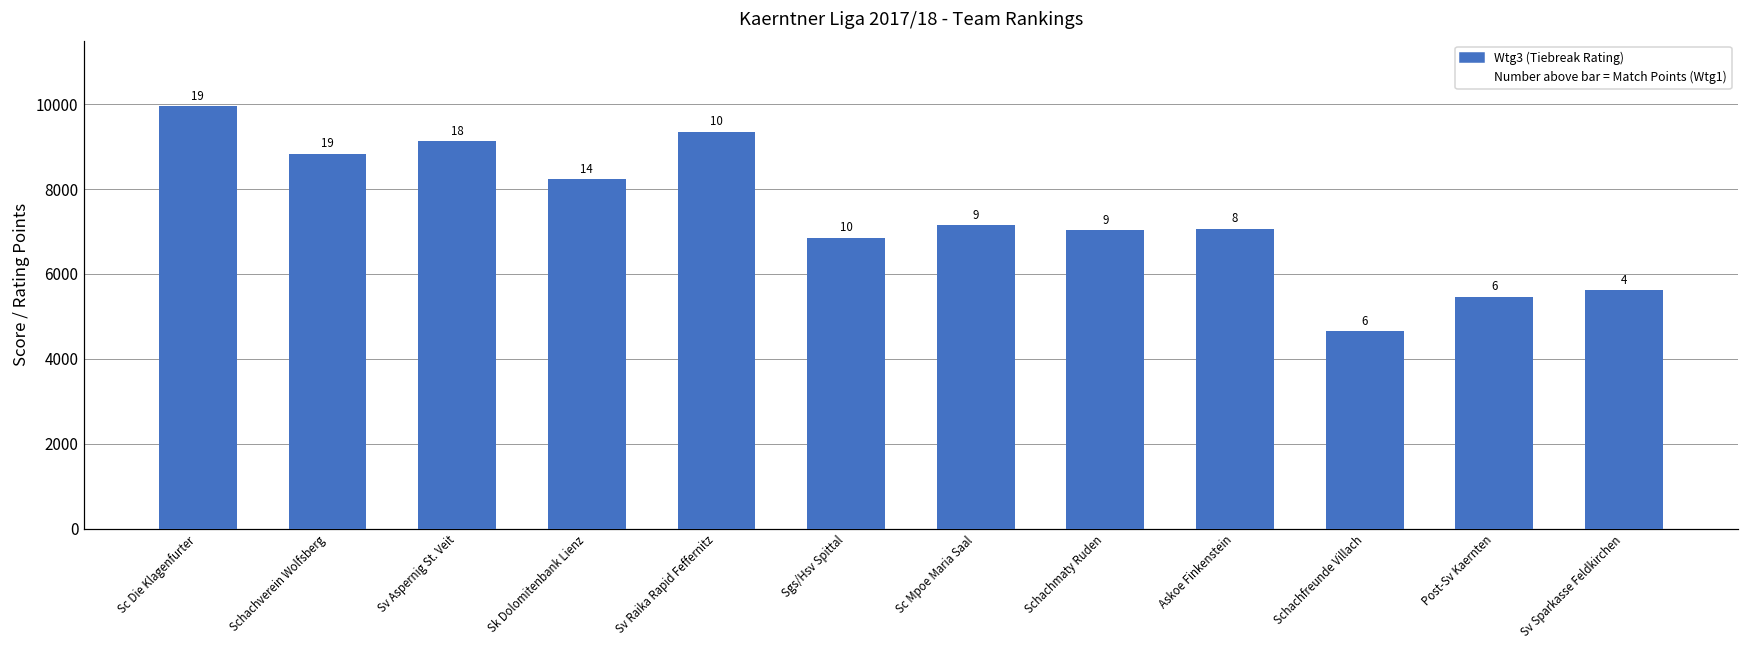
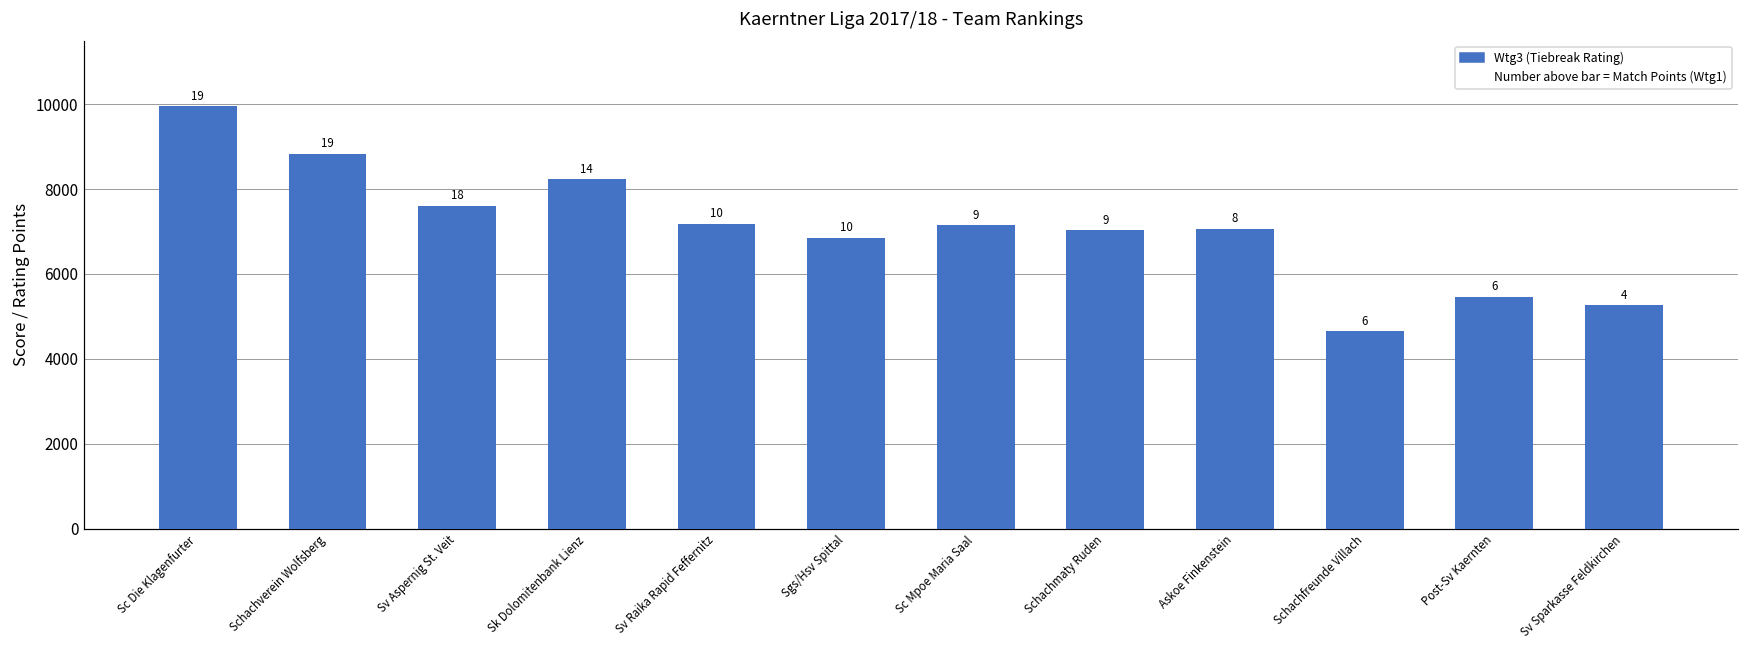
  {
-   "Sv Aspernig St. Veit": 9100,
-   "Sv Raika Rapid Feffernitz": 9300,
-   "Sv Sparkasse Feldkirchen": 5600
+   "Sv Aspernig St. Veit": 7600,
+   "Sv Raika Rapid Feffernitz": 7200,
+   "Sv Sparkasse Feldkirchen": 5300
  }
